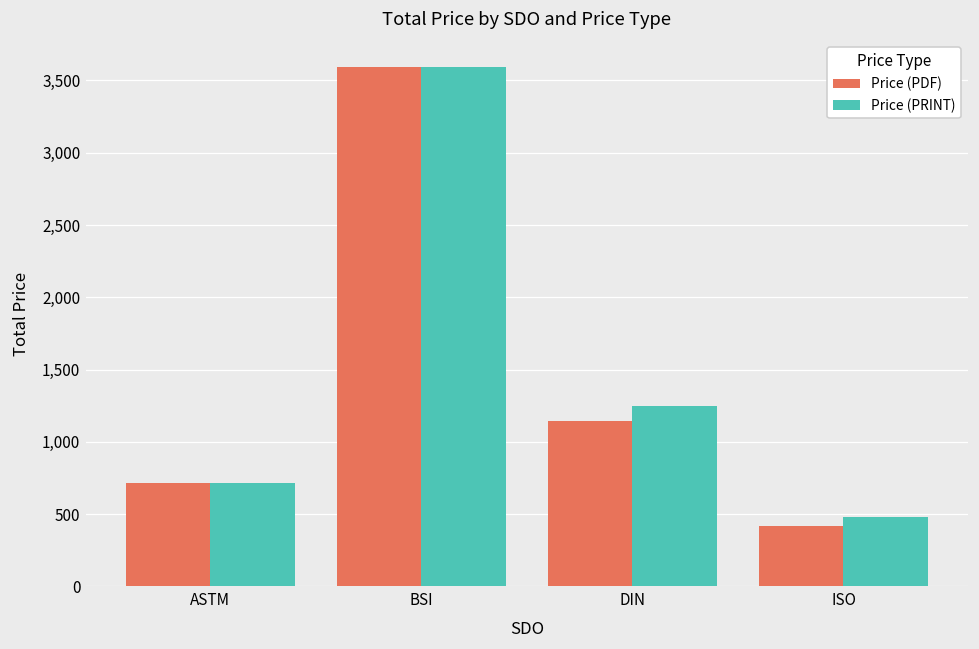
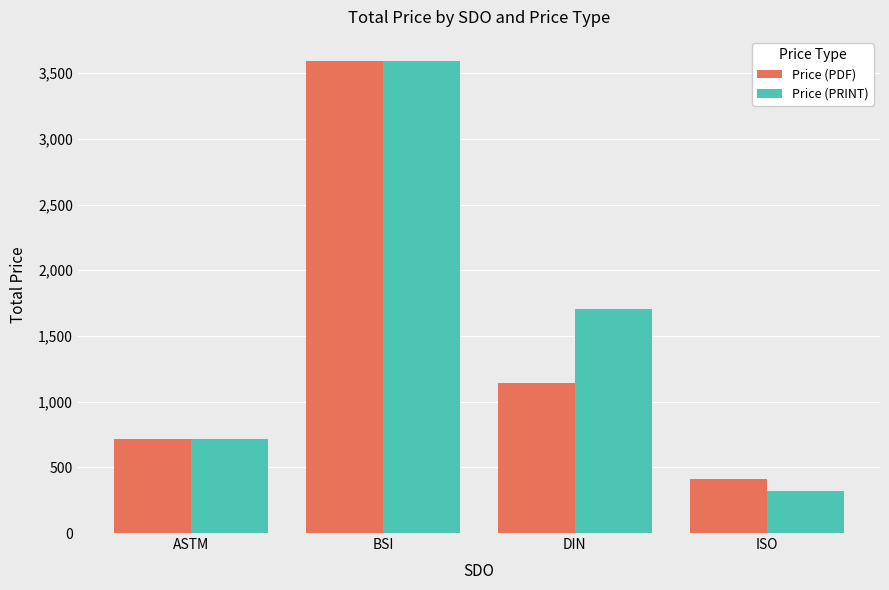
  {
    "Price (PDF)": {
      "ASTM": "720",
      "BSI": "3,600",
      "DIN": "1,140",
      "ISO": "410"
    },
    "Price (PRINT)": {
      "ASTM": "720",
      "BSI": "3,600",
-     "DIN": "1,250",
-     "ISO": "480"
+     "DIN": "1,710",
+     "ISO": "320"
    }
  }
